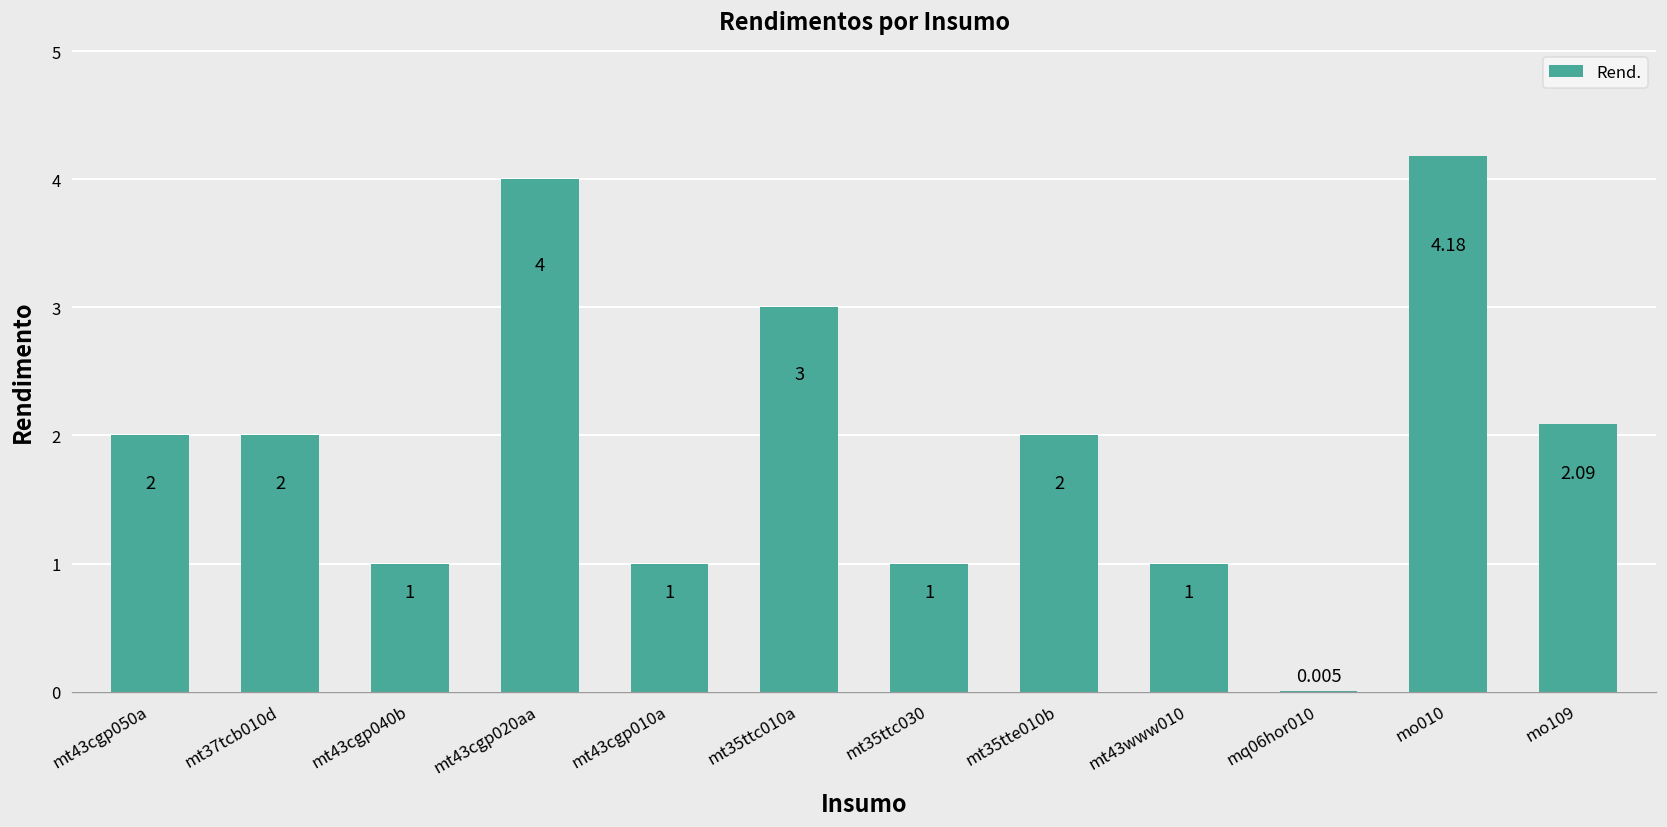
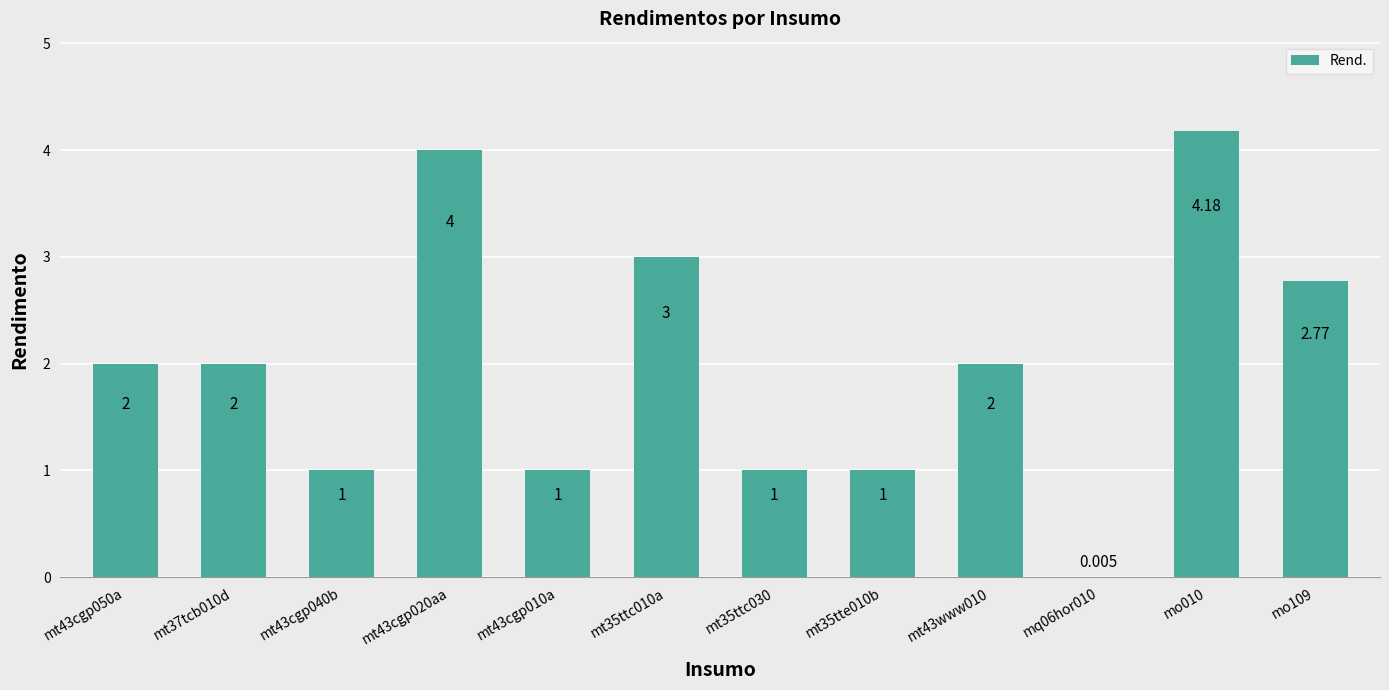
  {
    "mt43cgp050a": 2,
    "mt37tcb010d": 2,
    "mt43cgp040b": 1,
    "mt43cgp020aa": 4,
    "mt43cgp010a": 1,
    "mt35ttc010a": 3,
    "mt35ttc030": 1,
-   "mt35tte010b": 2,
-   "mt43www010": 1,
+   "mt35tte010b": 1,
+   "mt43www010": 2,
    "mq06hor010": 0.005,
    "mo010": 4.18,
-   "mo109": 2.09
+   "mo109": 2.77
  }
